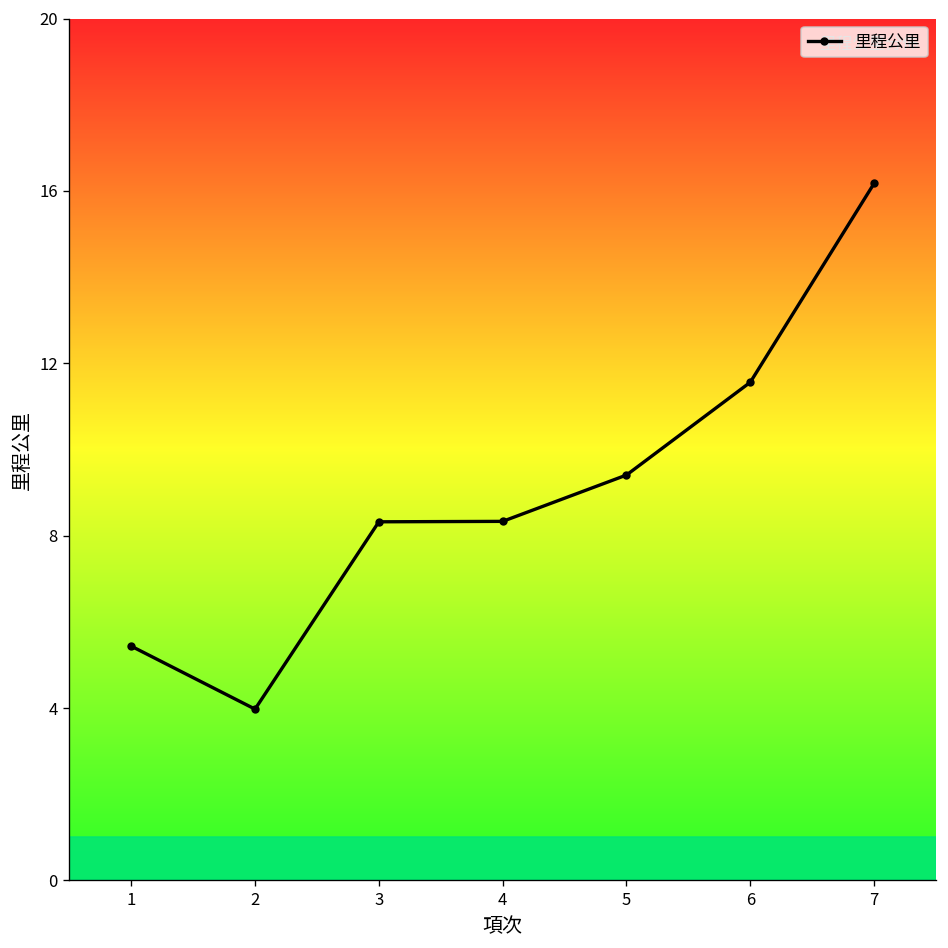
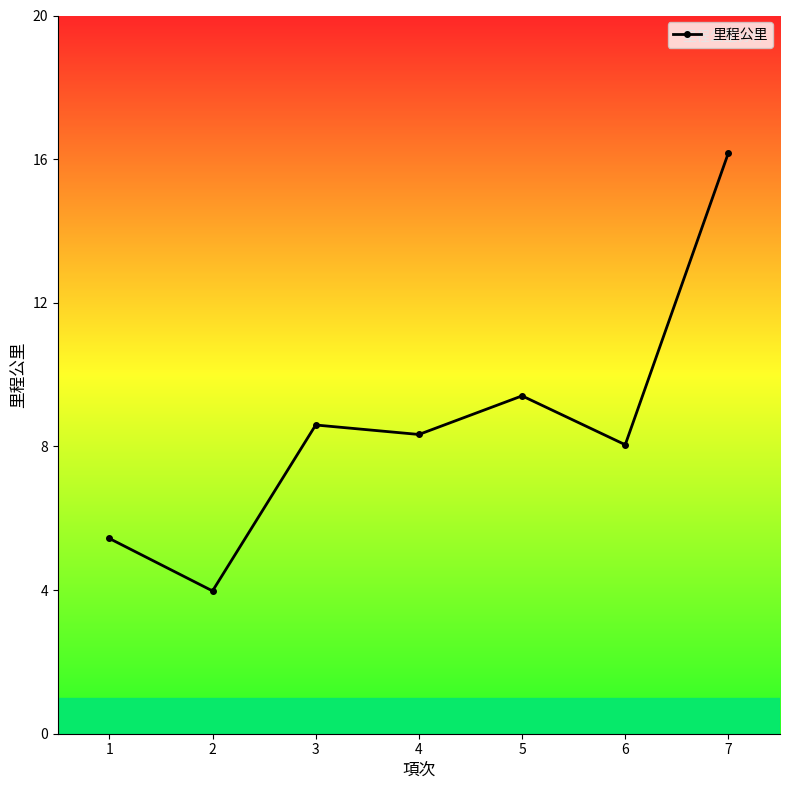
  {
    "1": 5.4,
    "2": 4.0,
-   "3": 8.3,
+   "3": 8.6,
    "4": 8.3,
    "5": 9.4,
-   "6": 11.6,
+   "6": 8.0,
    "7": 16.2
  }
